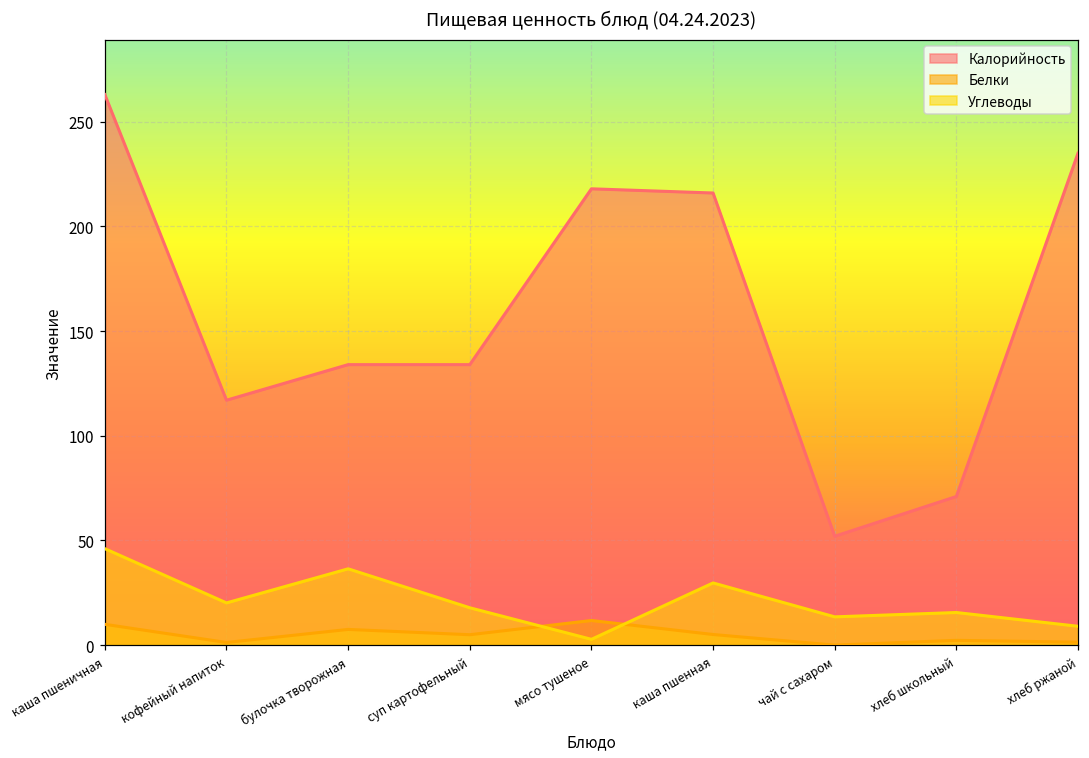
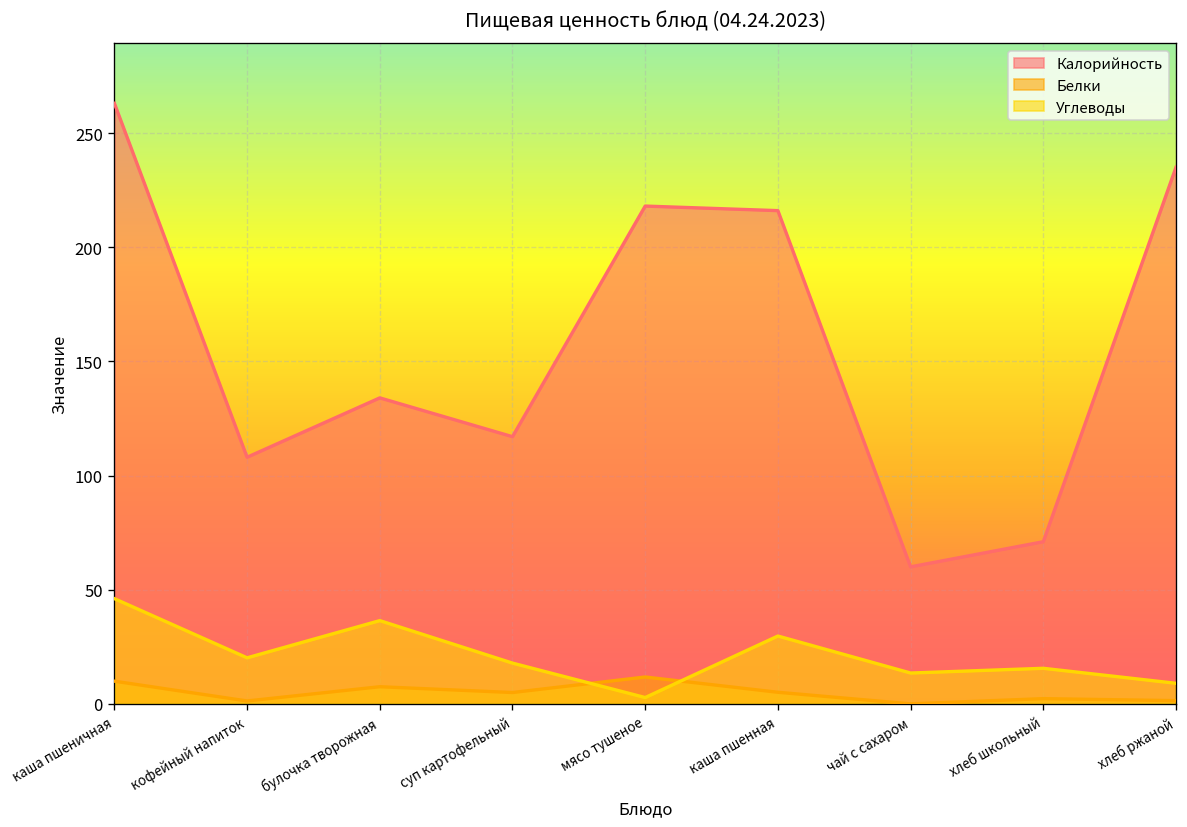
  {
    "Калорийность": {
      "каша пшеничная": 263,
-     "кофейный напиток": 117,
+     "кофейный напиток": 108,
      "булочка творожная": 134,
-     "суп картофельный": 134,
+     "суп картофельный": 117,
      "мясо тушеное": 218,
      "каша пшенная": 216,
-     "чай с сахаром": 52,
+     "чай с сахаром": 60,
      "хлеб школьный": 71,
      "хлеб ржаной": 235
    }
  }
